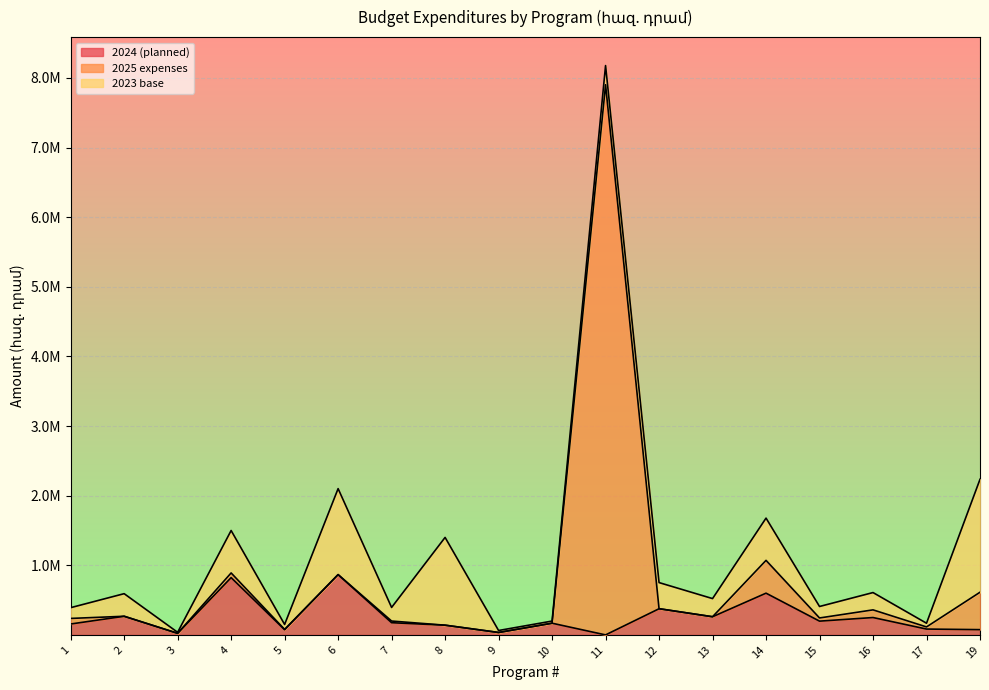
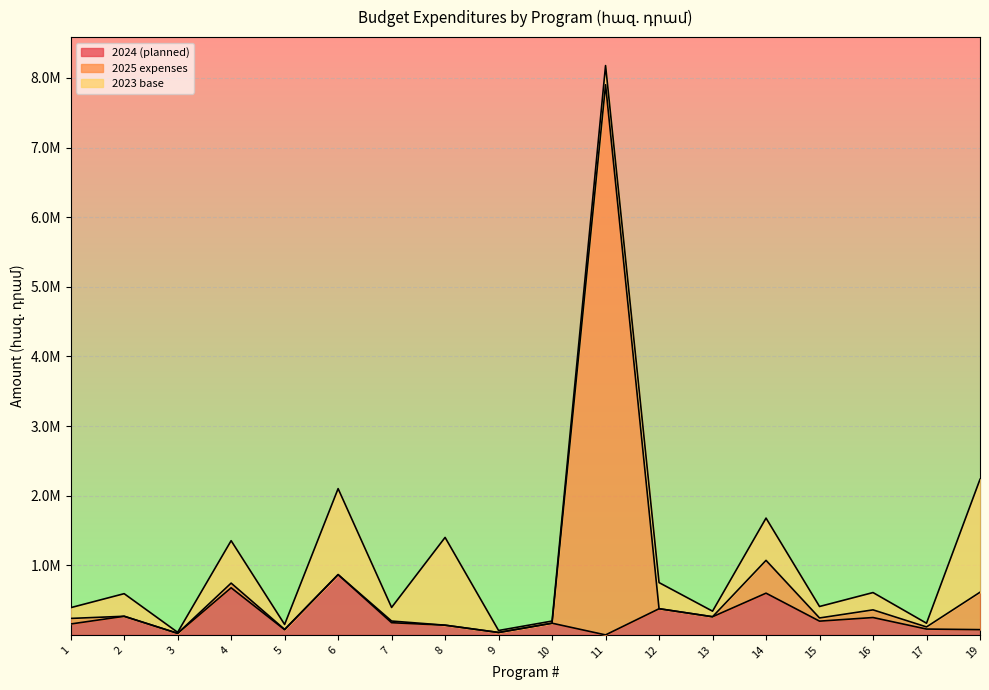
  {
    "2024 (planned)": {
      "1": 200000,
-     "4": 800000,
+     "4": 700000,
      "11": 0,
      "14": 600000,
      "15": 200000,
      "16": 200000,
      "19": 100000
    },
    "2025 expenses": {
      "1": 100000,
      "4": 100000,
      "11": 7900000,
      "14": 500000,
      "15": 0,
      "16": 100000,
      "19": 500000
    },
    "2023 base": {
      "1": 200000,
      "2": 300000,
      "4": 600000,
      "5": 100000,
      "6": 1200000,
      "7": 200000,
      "8": 1300000,
      "11": 300000,
      "12": 400000,
-     "13": 300000,
+     "13": 100000,
      "14": 600000,
      "15": 200000,
      "16": 200000,
      "17": 100000,
      "19": 1600000
    }
  }
